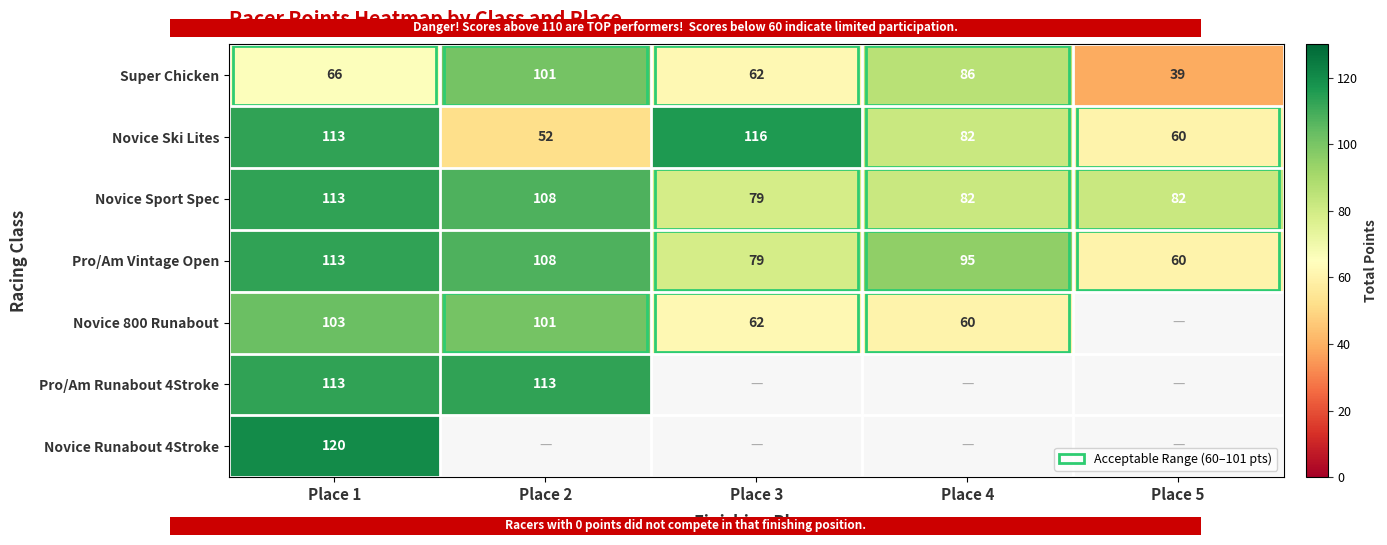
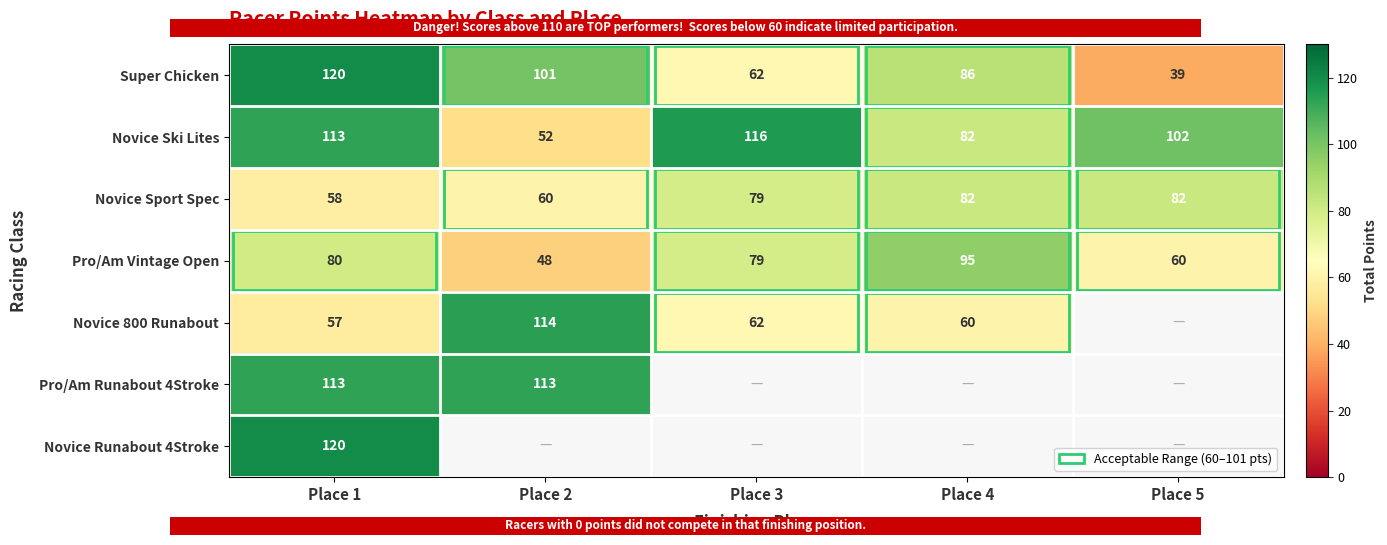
  {
    "Super Chicken": {
-     "Place 1": 66,
+     "Place 1": 120,
      "Place 2": 101,
      "Place 3": 62,
      "Place 4": 86,
      "Place 5": 39
    },
    "Novice Ski Lites": {
      "Place 1": 113,
      "Place 2": 52,
      "Place 3": 116,
      "Place 4": 82,
-     "Place 5": 60
+     "Place 5": 102
    },
    "Novice Sport Spec": {
-     "Place 1": 113,
-     "Place 2": 108,
+     "Place 1": 58,
+     "Place 2": 60,
      "Place 3": 79,
      "Place 4": 82,
      "Place 5": 82
    },
    "Pro/Am Vintage Open": {
-     "Place 1": 113,
-     "Place 2": 108,
+     "Place 1": 80,
+     "Place 2": 48,
      "Place 3": 79,
      "Place 4": 95,
      "Place 5": 60
    },
    "Novice 800 Runabout": {
-     "Place 1": 103,
-     "Place 2": 101,
+     "Place 1": 57,
+     "Place 2": 114,
      "Place 3": 62,
      "Place 4": 60
    },
    "Pro/Am Runabout 4Stroke": {
      "Place 1": 113,
      "Place 2": 113
    },
    "Novice Runabout 4Stroke": {
      "Place 1": 120
    }
  }
